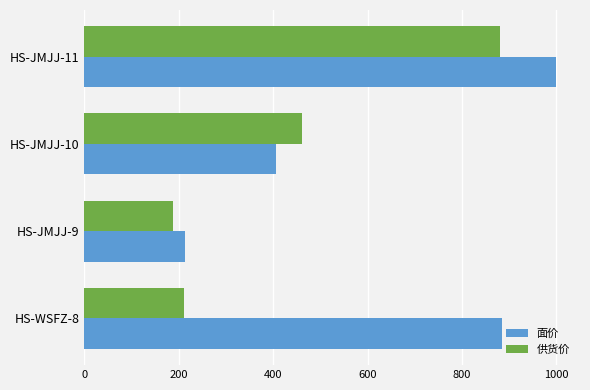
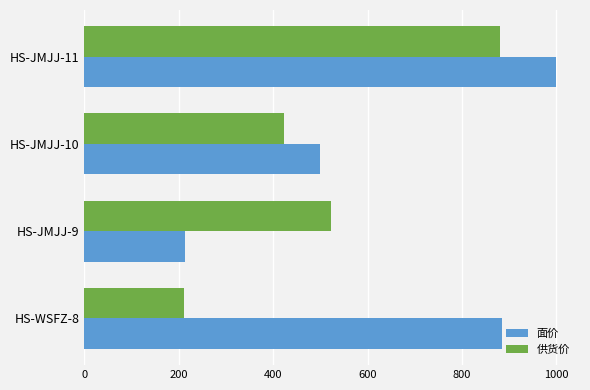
  {
    "面价": {
      "HS-JMJJ-11": 1000,
-     "HS-JMJJ-10": 410,
+     "HS-JMJJ-10": 500,
      "HS-JMJJ-9": 210,
      "HS-WSFZ-8": 880
    },
    "供货价": {
      "HS-JMJJ-11": 880,
-     "HS-JMJJ-10": 460,
-     "HS-JMJJ-9": 190,
+     "HS-JMJJ-10": 420,
+     "HS-JMJJ-9": 520,
      "HS-WSFZ-8": 210
    }
  }
